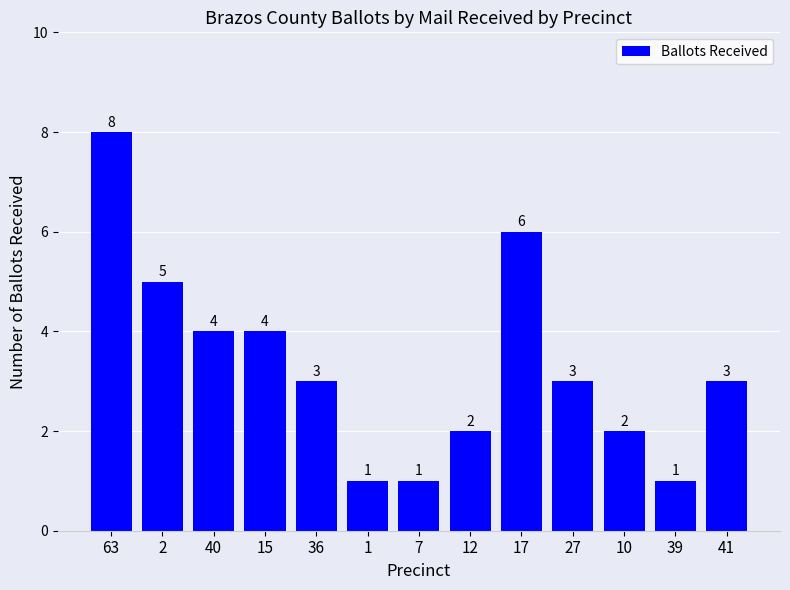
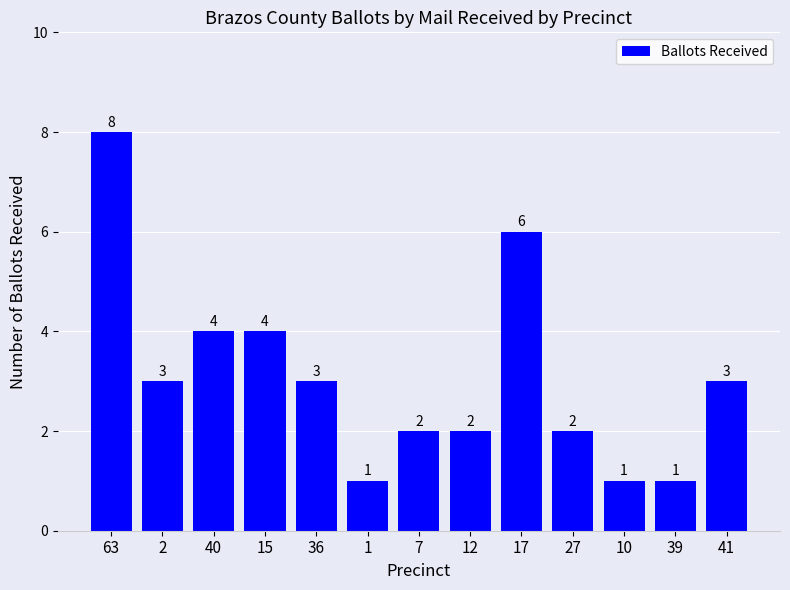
  {
    "63": 8,
-   "2": 5,
+   "2": 3,
    "40": 4,
    "15": 4,
    "36": 3,
    "1": 1,
-   "7": 1,
+   "7": 2,
    "12": 2,
    "17": 6,
-   "27": 3,
-   "10": 2,
+   "27": 2,
+   "10": 1,
    "39": 1,
    "41": 3
  }
